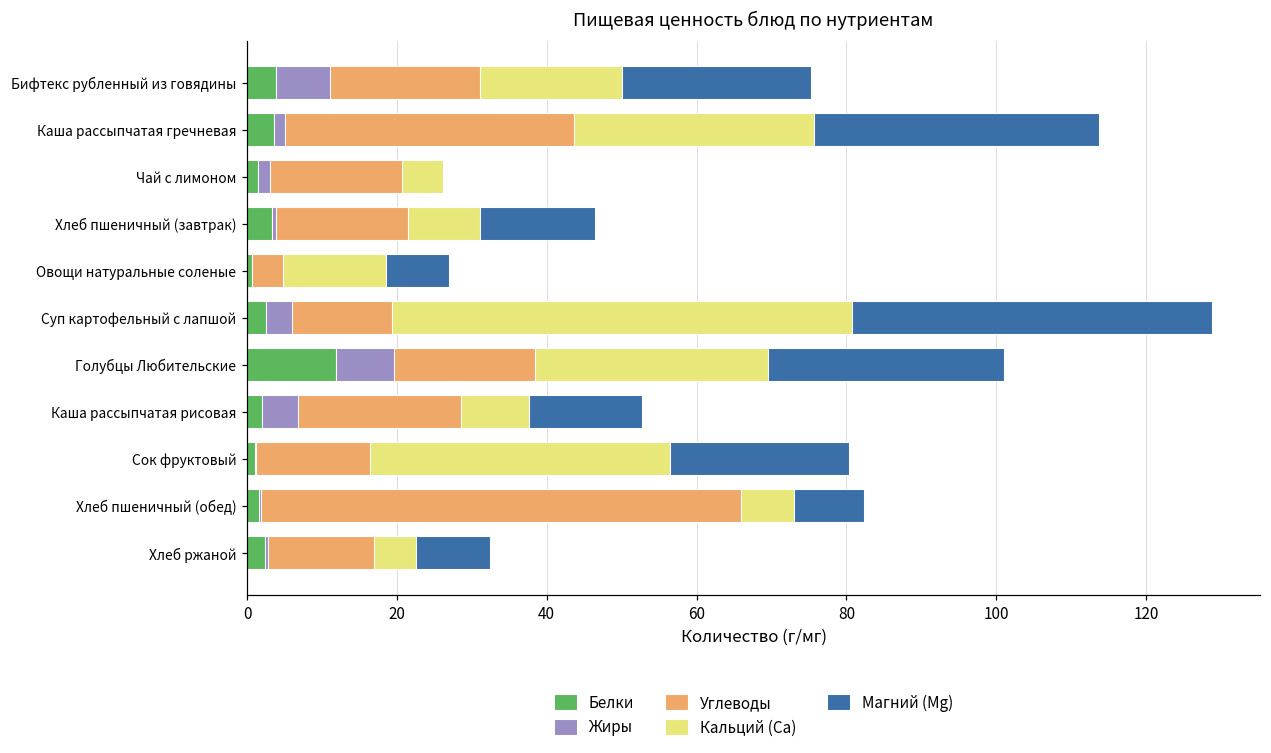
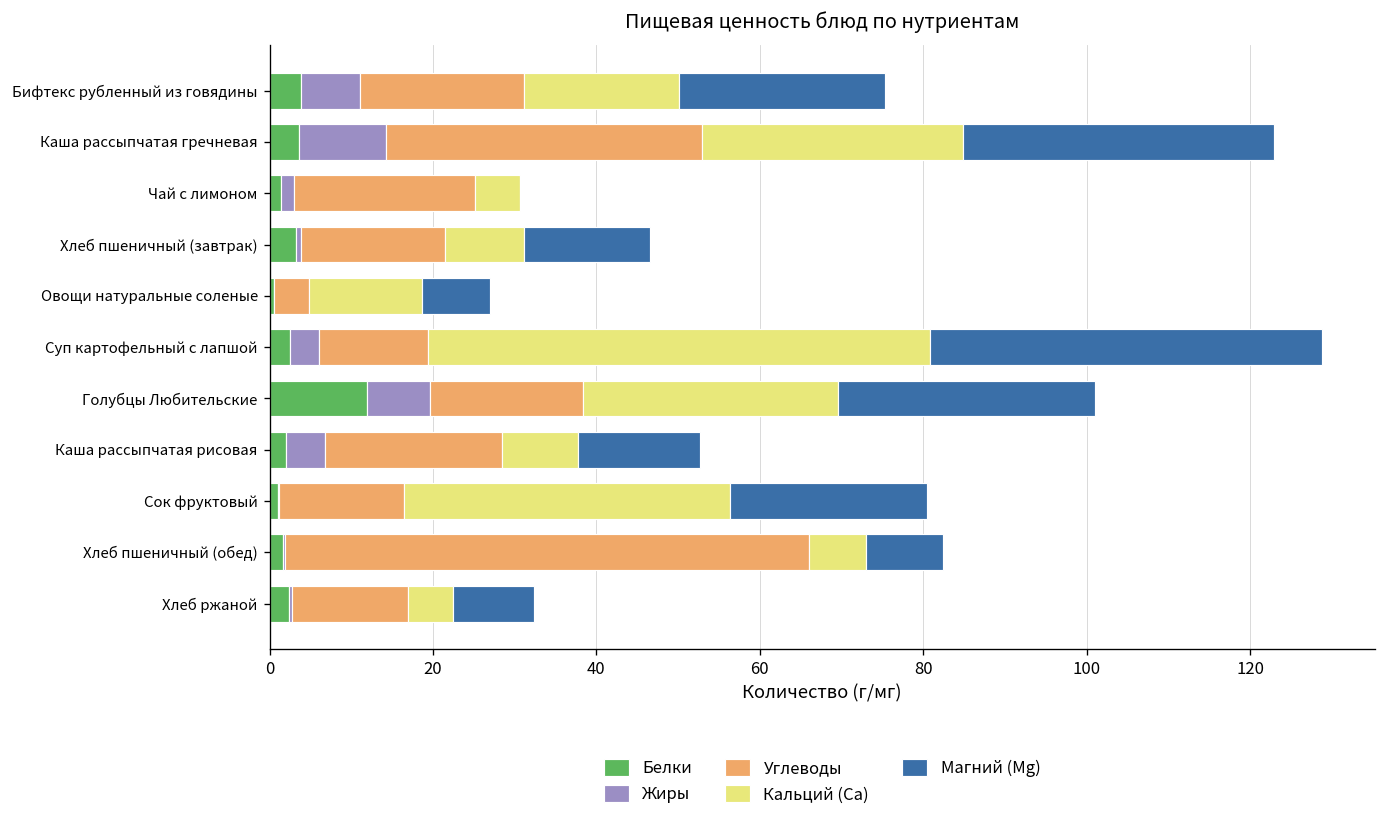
  {
    "Белки": {
      "Бифтекс рубленный из говядины": 4,
      "Каша рассыпчатая гречневая": 4,
      "Чай с лимоном": 1,
      "Хлеб пшеничный (завтрак)": 3,
      "Овощи натуральные соленые": 1,
      "Суп картофельный с лапшой": 3,
      "Голубцы Любительские": 12,
      "Каша рассыпчатая рисовая": 2,
      "Сок фруктовый": 1,
      "Хлеб пшеничный (обед)": 2,
      "Хлеб ржаной": 2
    },
    "Жиры": {
      "Бифтекс рубленный из говядины": 7,
-     "Каша рассыпчатая гречневая": 1,
+     "Каша рассыпчатая гречневая": 11,
      "Чай с лимоном": 2,
      "Хлеб пшеничный (завтрак)": 1,
      "Овощи натуральные соленые": 0,
      "Суп картофельный с лапшой": 4,
      "Голубцы Любительские": 8,
      "Каша рассыпчатая рисовая": 5,
      "Хлеб ржаной": 0
    },
    "Углеводы": {
      "Бифтекс рубленный из говядины": 20,
      "Каша рассыпчатая гречневая": 39,
-     "Чай с лимоном": 18,
+     "Чай с лимоном": 22,
      "Хлеб пшеничный (завтрак)": 18,
      "Овощи натуральные соленые": 4,
      "Суп картофельный с лапшой": 13,
      "Голубцы Любительские": 19,
      "Каша рассыпчатая рисовая": 22,
      "Сок фруктовый": 15,
      "Хлеб пшеничный (обед)": 64,
      "Хлеб ржаной": 14
    },
    "Кальций (Ca)": {
      "Бифтекс рубленный из говядины": 19,
      "Каша рассыпчатая гречневая": 32,
      "Чай с лимоном": 5,
      "Хлеб пшеничный (завтрак)": 10,
      "Овощи натуральные соленые": 14,
      "Суп картофельный с лапшой": 61,
      "Голубцы Любительские": 31,
      "Каша рассыпчатая рисовая": 9,
      "Сок фруктовый": 40,
      "Хлеб пшеничный (обед)": 7,
      "Хлеб ржаной": 6
    },
    "Магний (Mg)": {
      "Бифтекс рубленный из говядины": 25,
      "Каша рассыпчатая гречневая": 38,
      "Чай с лимоном": 0,
      "Хлеб пшеничный (завтрак)": 15,
      "Овощи натуральные соленые": 8,
      "Суп картофельный с лапшой": 48,
      "Голубцы Любительские": 31,
      "Каша рассыпчатая рисовая": 15,
      "Сок фруктовый": 24,
      "Хлеб пшеничный (обед)": 9,
      "Хлеб ржаной": 10
    }
  }
